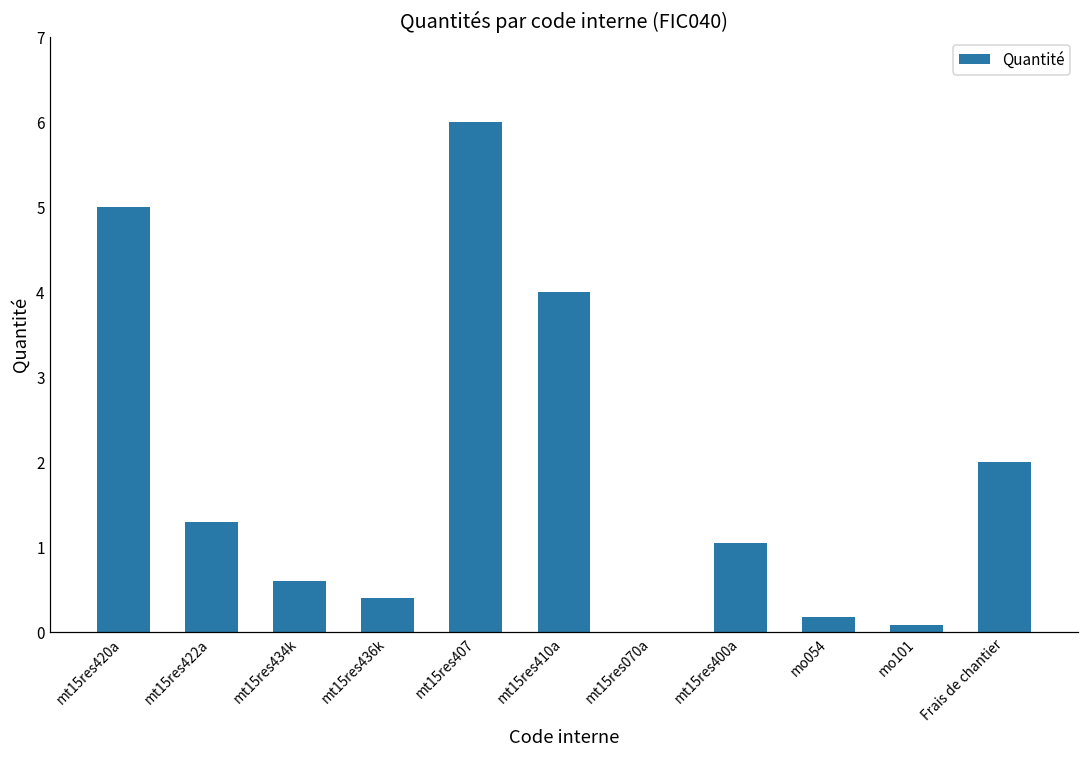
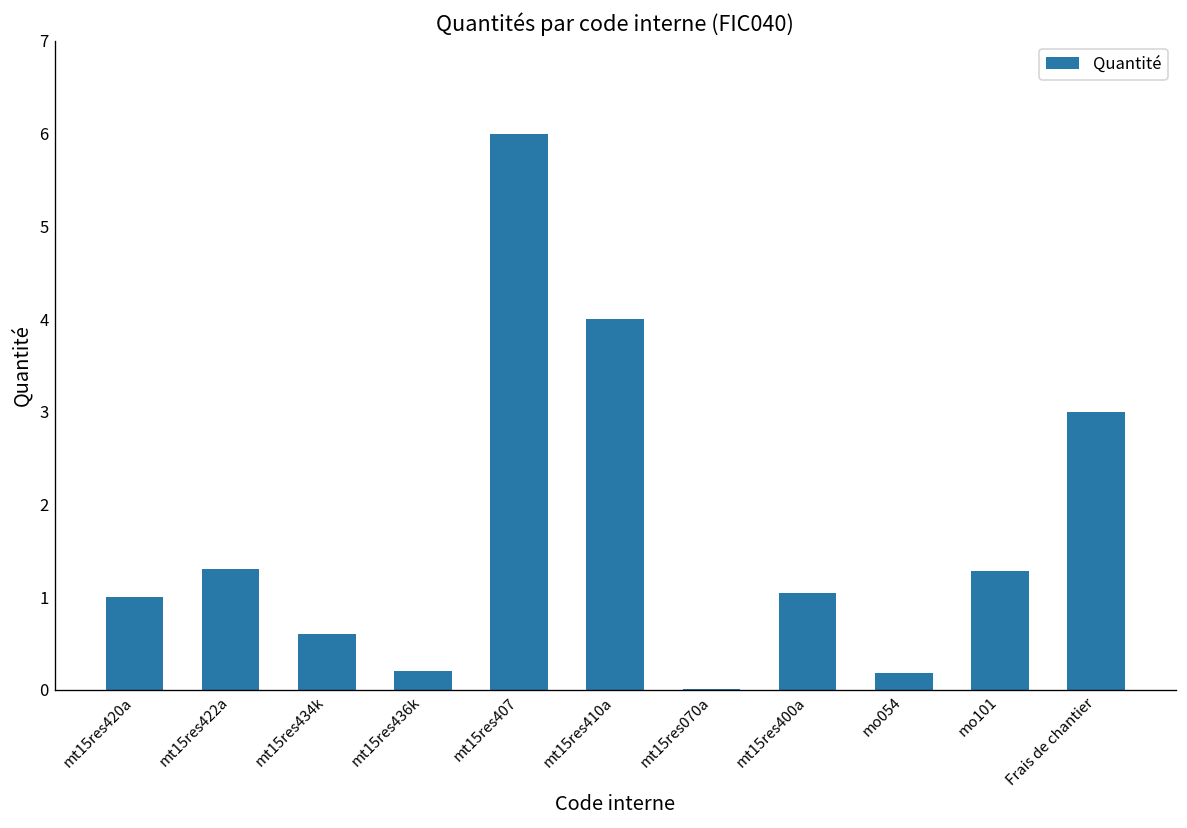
  {
-   "mt15res420a": 5,
+   "mt15res420a": 1,
    "mt15res422a": 1.3,
    "mt15res434k": 0.6,
-   "mt15res436k": 0.4,
+   "mt15res436k": 0.2,
    "mt15res407": 6.0,
    "mt15res410a": 4.0,
    "mt15res400a": 1.1,
    "mo054": 0.2,
-   "mo101": 0.1,
-   "Frais de chantier": 2
+   "mo101": 1.3,
+   "Frais de chantier": 3
  }
